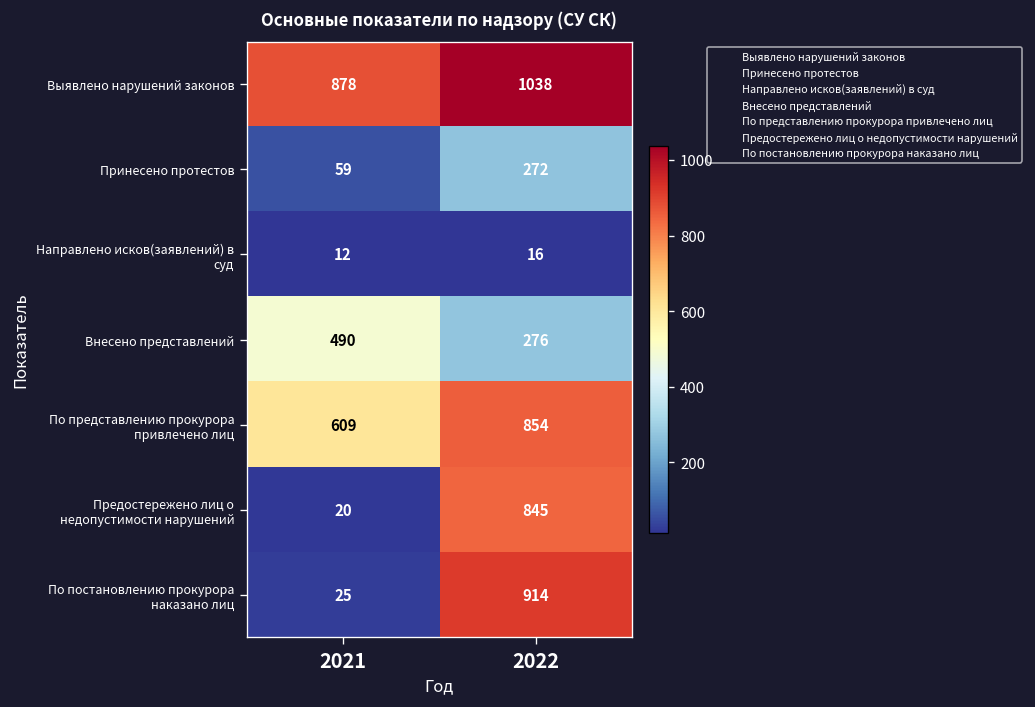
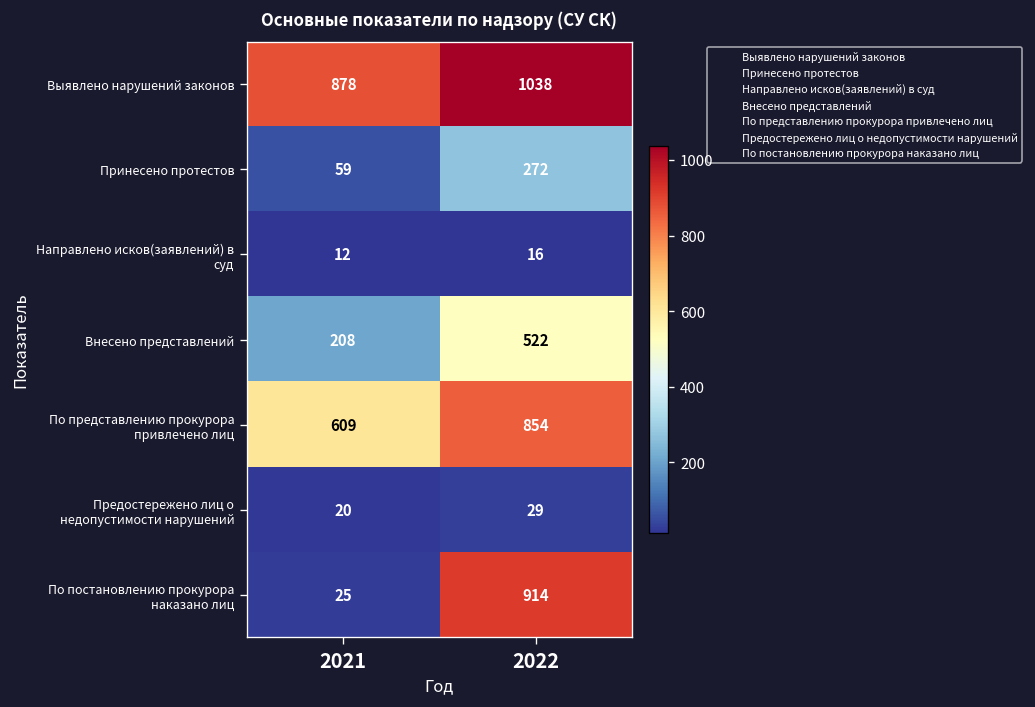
  {
    "Выявлено нарушений законов": {
      "2021": 878,
      "2022": 1038
    },
    "Принесено протестов": {
      "2021": 59,
      "2022": 272
    },
    "Направлено исков(заявлений) в суд": {
      "2021": 12,
      "2022": 16
    },
    "Внесено представлений": {
-     "2021": 490,
-     "2022": 276
+     "2021": 208,
+     "2022": 522
    },
    "По представлению прокурора привлечено лиц": {
      "2021": 609,
      "2022": 854
    },
    "Предостережено лиц о недопустимости нарушений": {
      "2021": 20,
-     "2022": 845
+     "2022": 29
    },
    "По постановлению прокурора наказано лиц": {
      "2021": 25,
      "2022": 914
    }
  }
